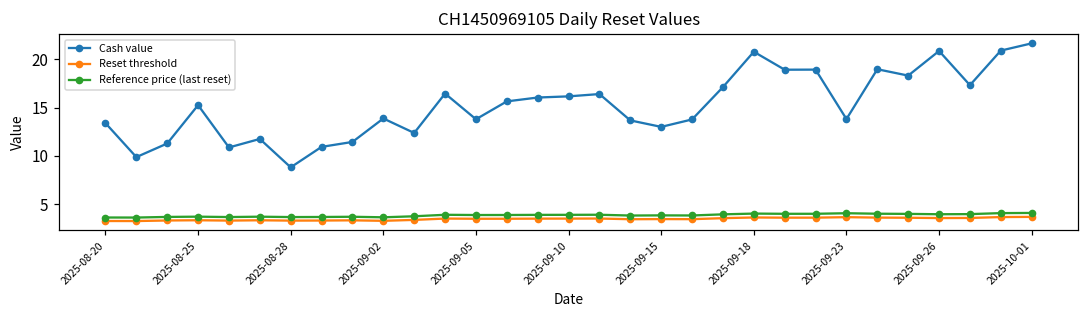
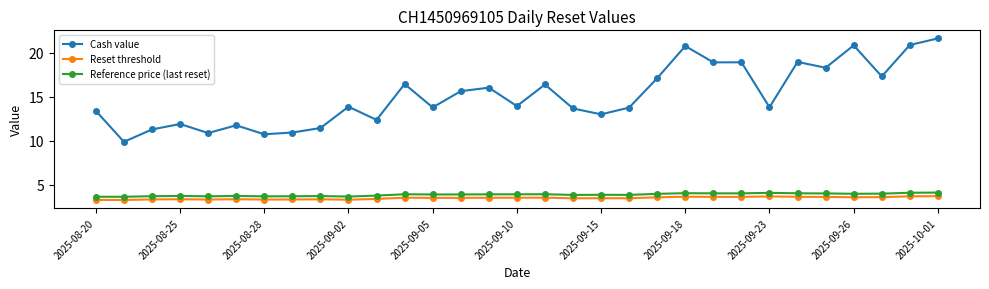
  {
    "Cash value": {
      "2025-08-20": 13,
-     "2025-08-25": 15,
-     "2025-08-28": 9,
+     "2025-08-25": 12,
+     "2025-08-28": 11,
      "2025-09-02": 14,
      "2025-09-05": 14,
-     "2025-09-10": 16,
+     "2025-09-10": 14,
      "2025-09-15": 13,
      "2025-09-18": 21,
      "2025-09-23": 14,
      "2025-09-26": 21,
      "2025-10-01": 22
    },
    "Reset threshold": {
      "2025-08-20": 3,
      "2025-08-25": 3,
      "2025-08-28": 3,
      "2025-09-02": 3,
      "2025-09-05": 3,
      "2025-09-10": 4,
      "2025-09-15": 3,
      "2025-09-18": 4,
      "2025-09-23": 4,
      "2025-09-26": 4,
      "2025-10-01": 4
    },
    "Reference price (last reset)": {
      "2025-08-20": 4,
      "2025-08-25": 4,
      "2025-08-28": 4,
      "2025-09-02": 4,
      "2025-09-05": 4,
      "2025-09-10": 4,
      "2025-09-15": 4,
      "2025-09-18": 4,
      "2025-09-23": 4,
      "2025-09-26": 4,
      "2025-10-01": 4
    }
  }
